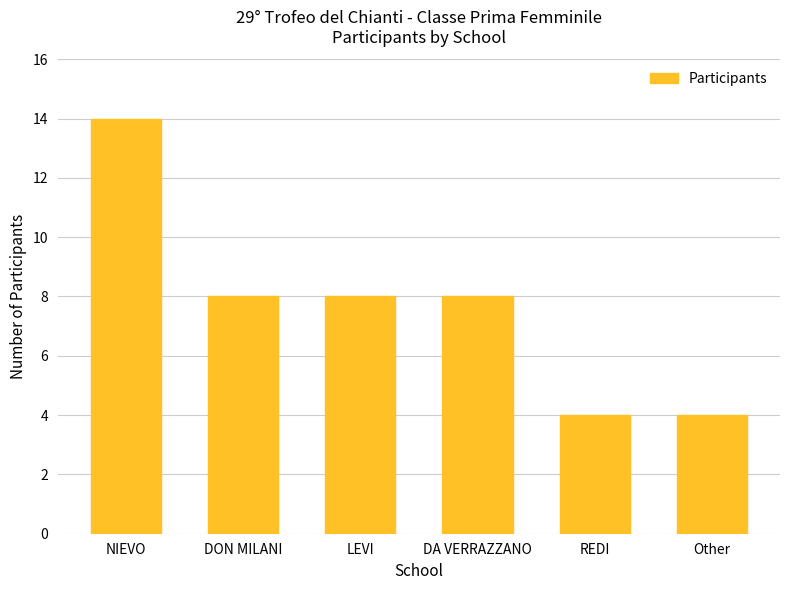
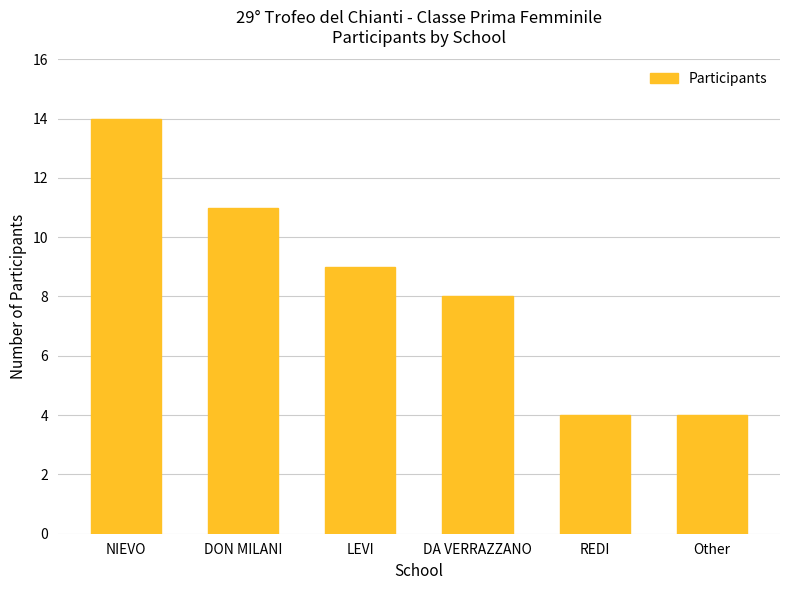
  {
    "NIEVO": 14,
-   "DON MILANI": 8,
-   "LEVI": 8,
+   "DON MILANI": 11,
+   "LEVI": 9,
    "DA VERRAZZANO": 8,
    "REDI": 4,
    "Other": 4
  }
